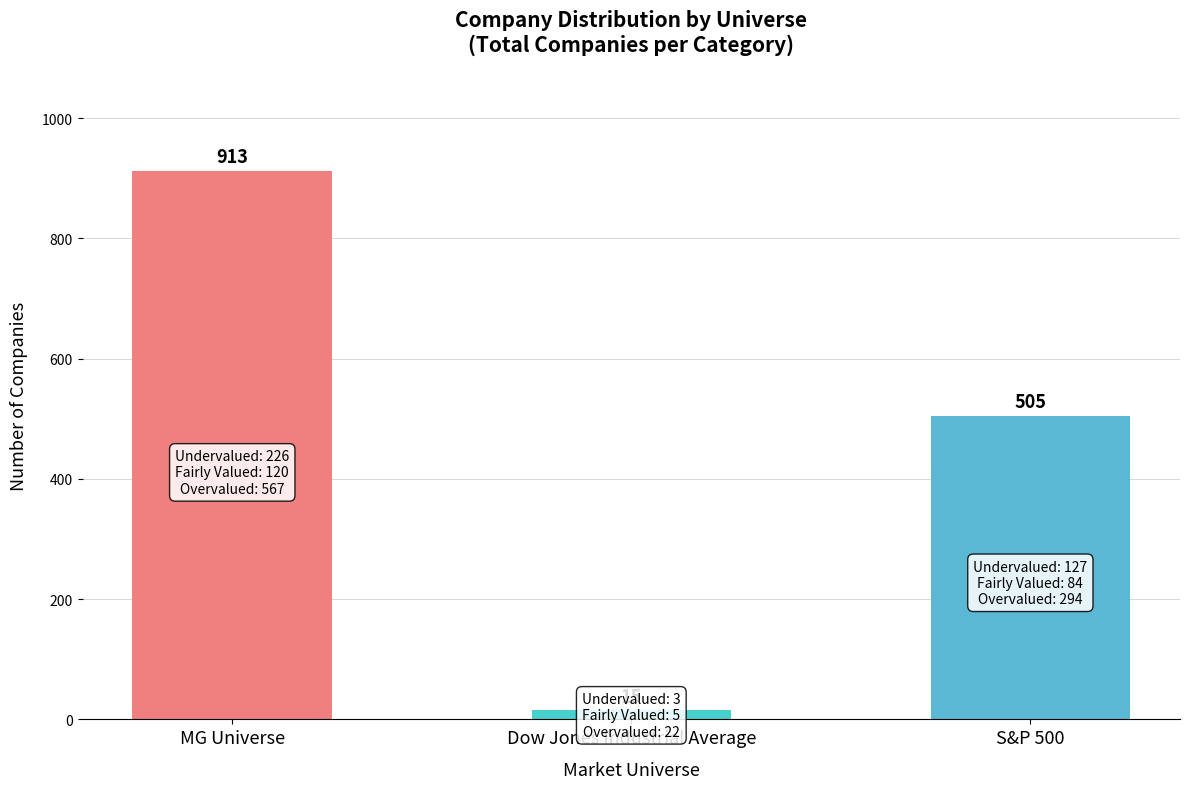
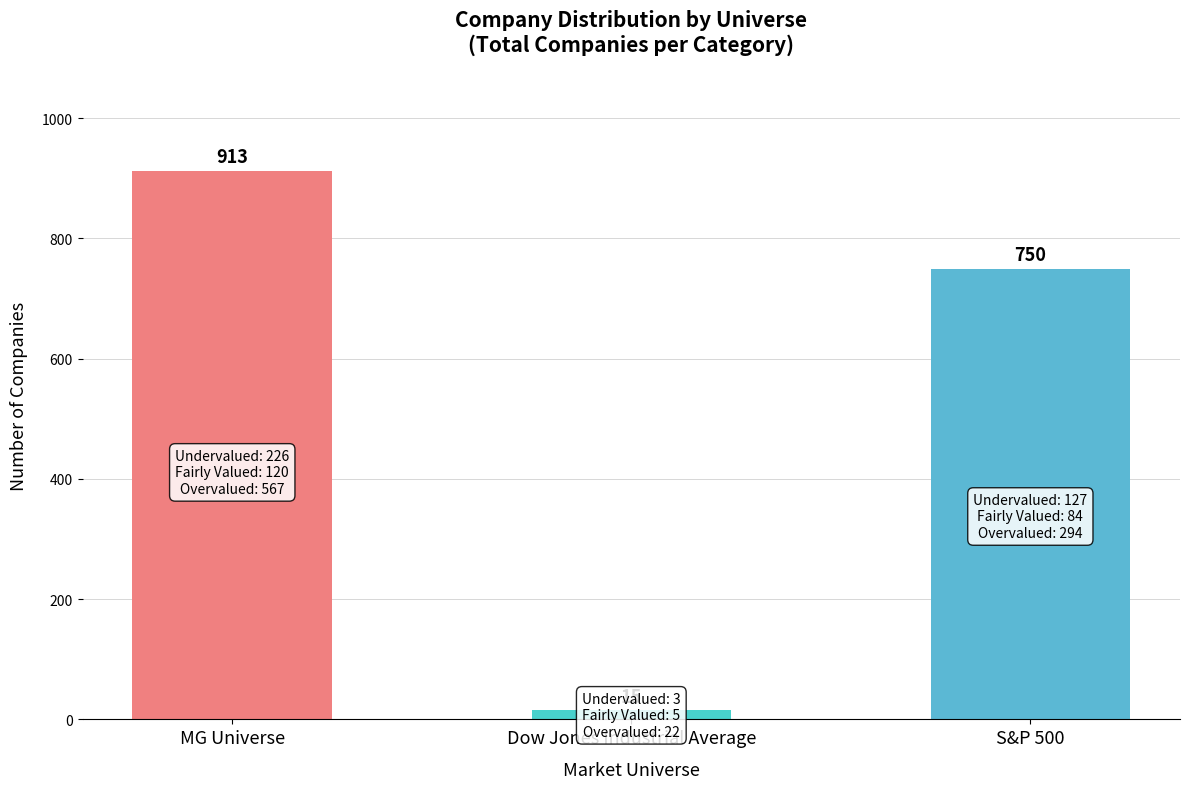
  {
    "MG Universe": 913,
-   "S&P 500": 505
+   "S&P 500": 750
  }
